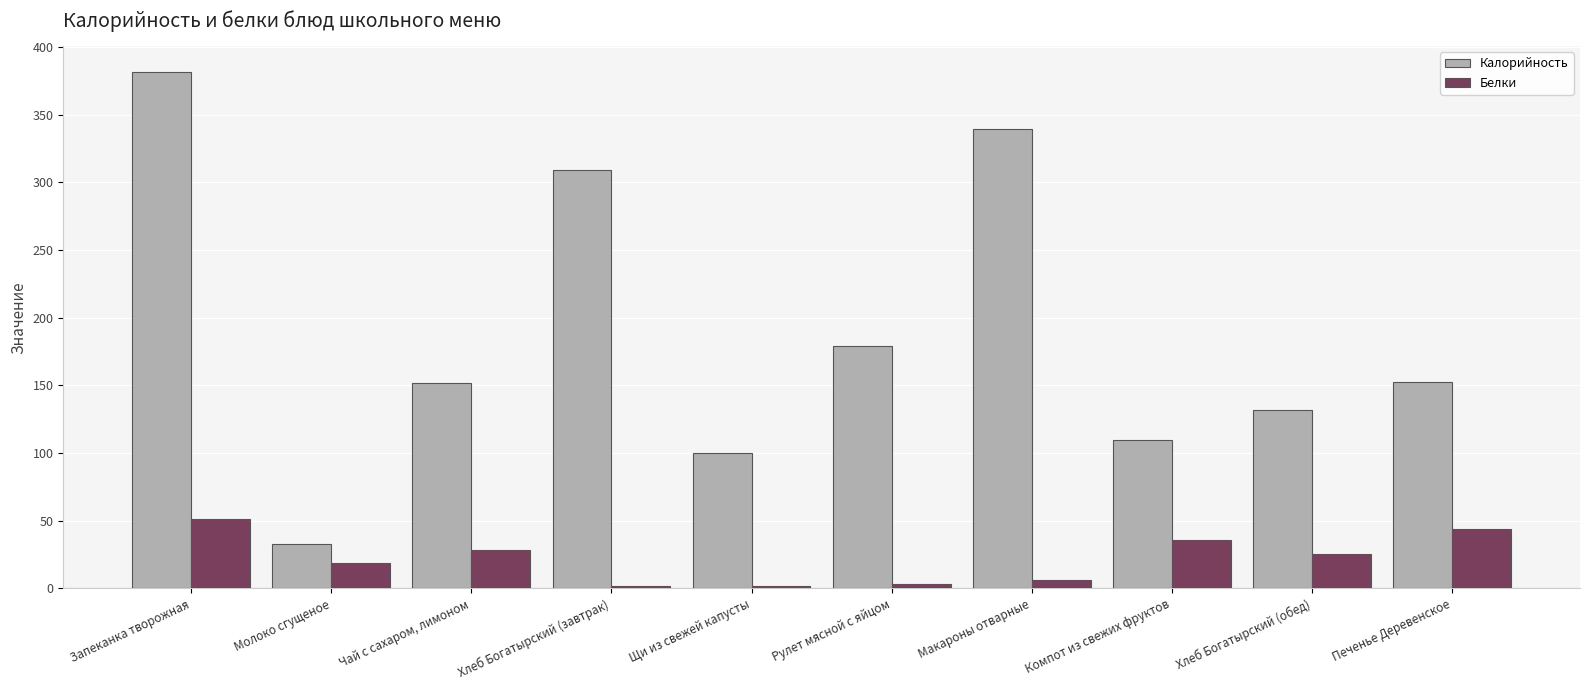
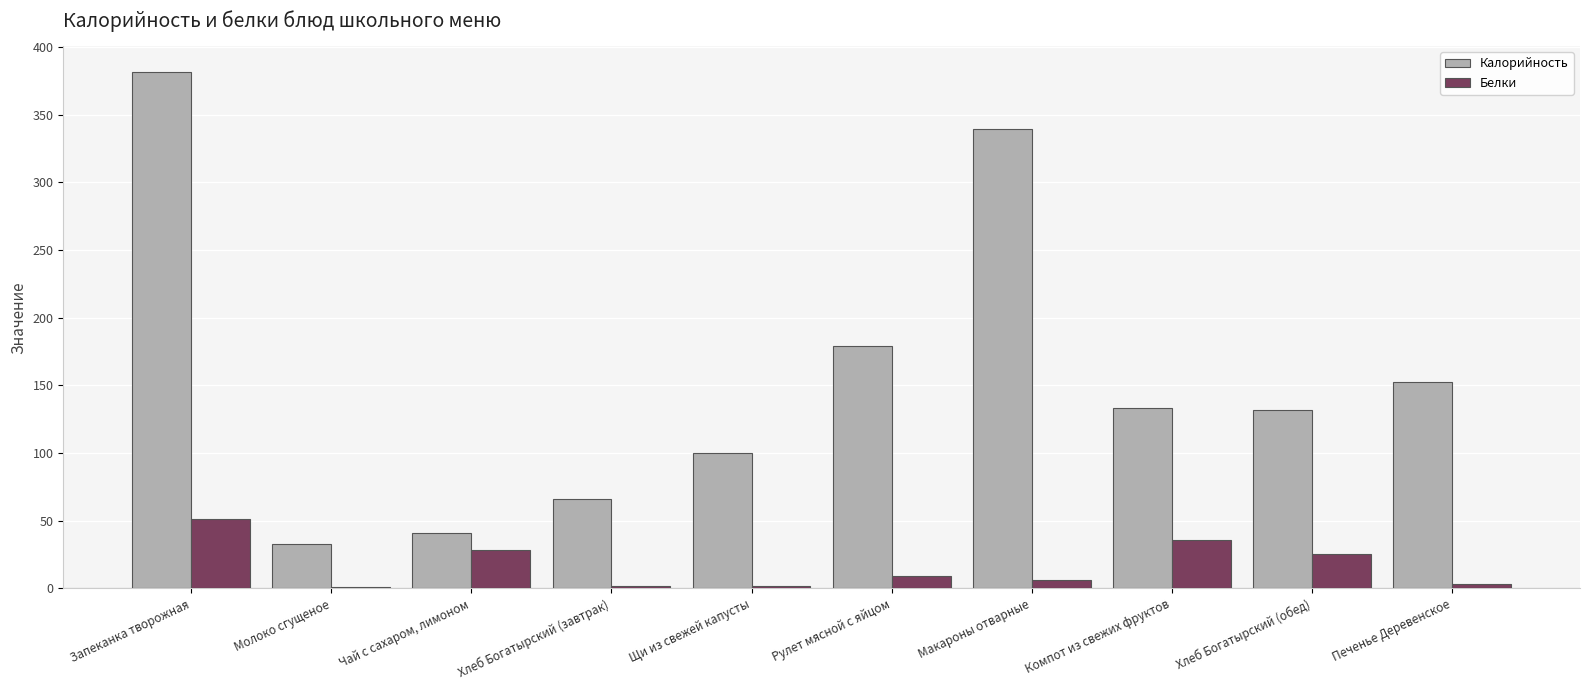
  {
    "Калорийность": {
      "Запеканка творожная": 381,
      "Молоко сгущеное": 33,
-     "Чай с сахаром, лимоном": 151,
-     "Хлеб Богатырский (завтрак)": 309,
+     "Чай с сахаром, лимоном": 41,
+     "Хлеб Богатырский (завтрак)": 66,
      "Щи из свежей капусты": 100,
      "Рулет мясной с яйцом": 179,
      "Макароны отварные": 340,
-     "Компот из свежих фруктов": 110,
+     "Компот из свежих фруктов": 133,
      "Хлеб Богатырский (обед)": 132,
      "Печенье Деревенское": 153
    },
    "Белки": {
      "Запеканка творожная": 51,
-     "Молоко сгущеное": 19,
+     "Молоко сгущеное": 1,
      "Чай с сахаром, лимоном": 29,
      "Хлеб Богатырский (завтрак)": 2,
      "Щи из свежей капусты": 2,
-     "Рулет мясной с яйцом": 3,
+     "Рулет мясной с яйцом": 9,
      "Макароны отварные": 6,
      "Компот из свежих фруктов": 35,
      "Хлеб Богатырский (обед)": 25,
-     "Печенье Деревенское": 44
+     "Печенье Деревенское": 3
    }
  }
